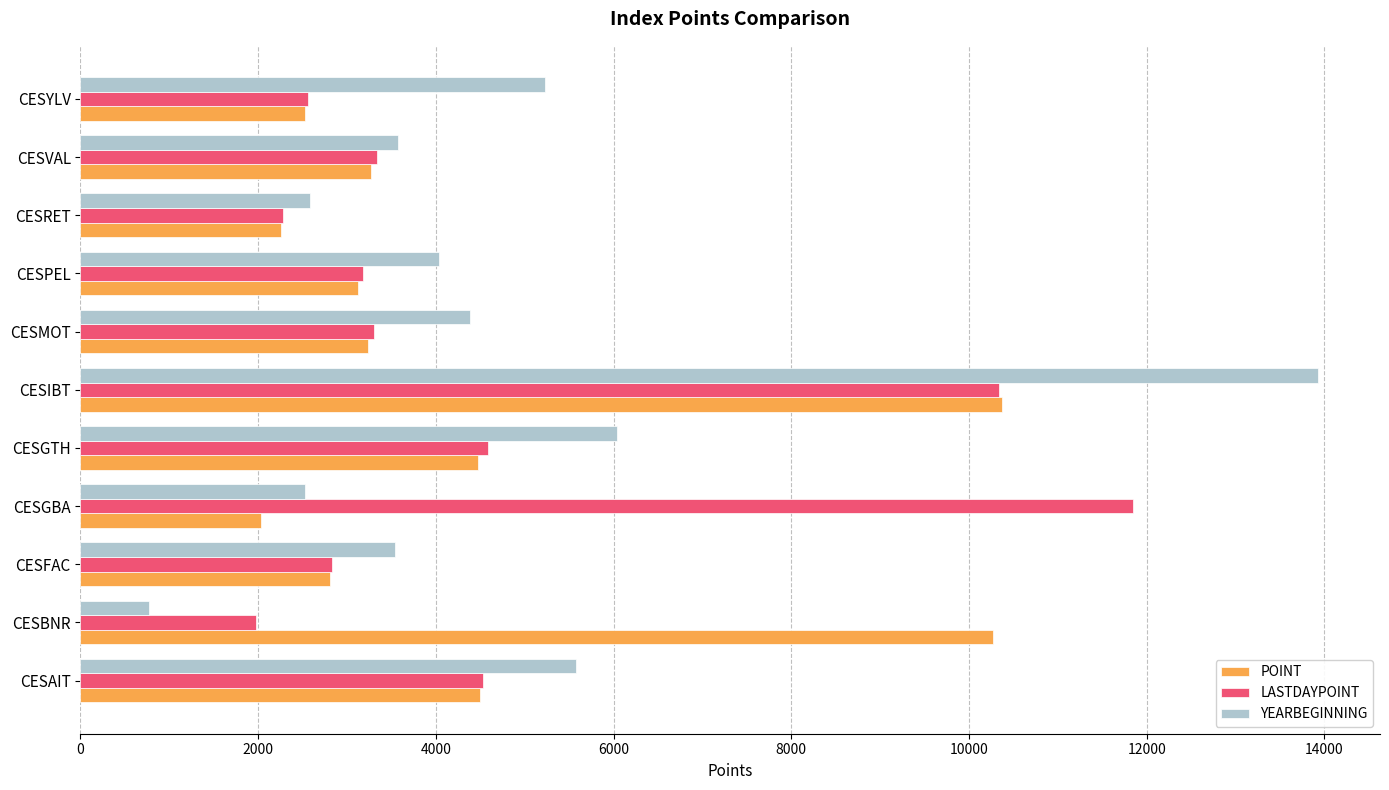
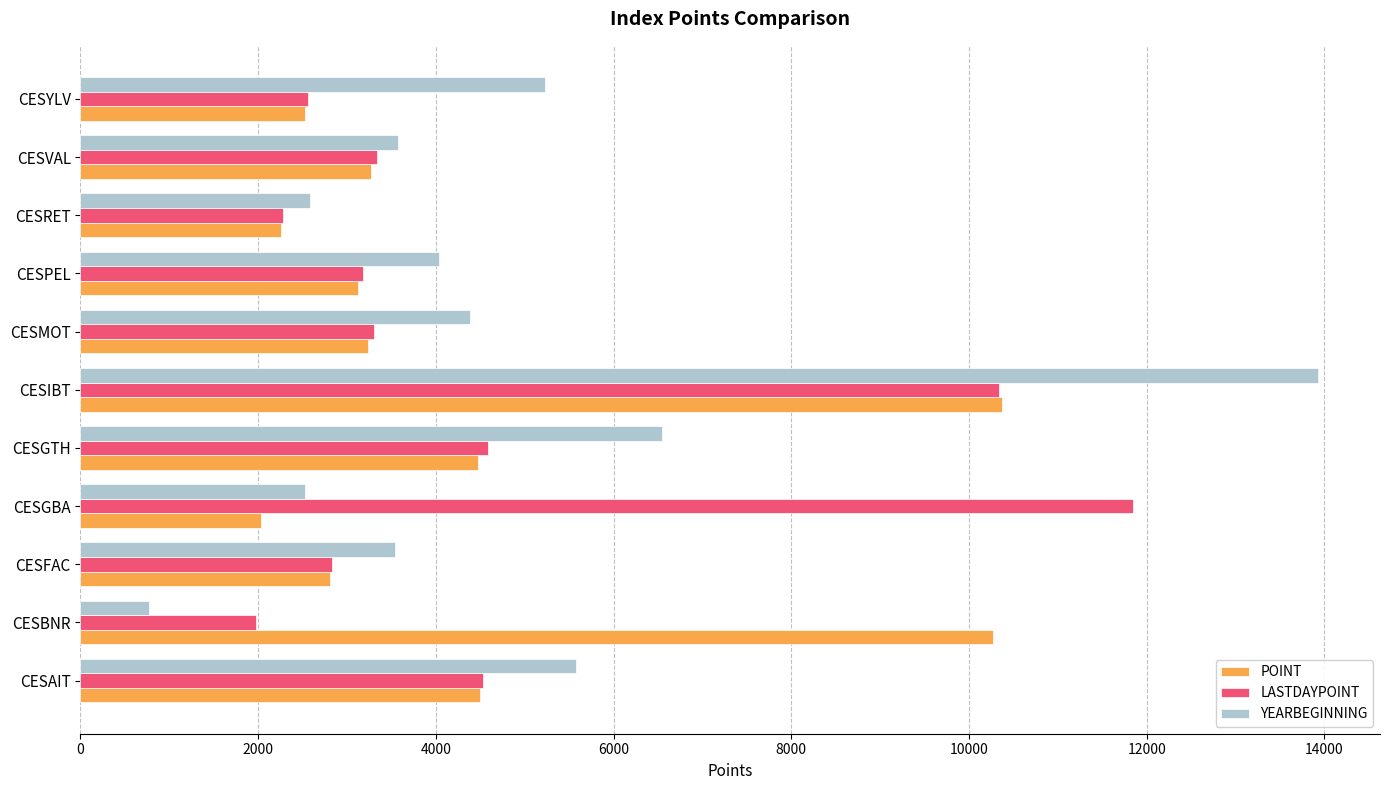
  {
    "POINT": {
      "CESYLV": 2500,
      "CESVAL": 3300,
      "CESRET": 2300,
      "CESPEL": 3100,
      "CESMOT": 3200,
      "CESIBT": 10400,
      "CESGTH": 4500,
      "CESGBA": 2000,
      "CESFAC": 2800,
      "CESBNR": 10300,
      "CESAIT": 4500
    },
    "LASTDAYPOINT": {
      "CESYLV": 2600,
      "CESVAL": 3300,
      "CESRET": 2300,
      "CESPEL": 3200,
      "CESMOT": 3300,
      "CESIBT": 10300,
      "CESGTH": 4600,
      "CESGBA": 11800,
      "CESFAC": 2800,
      "CESBNR": 2000,
      "CESAIT": 4500
    },
    "YEARBEGINNING": {
      "CESYLV": 5200,
      "CESVAL": 3600,
      "CESRET": 2600,
      "CESPEL": 4000,
      "CESMOT": 4400,
      "CESIBT": 13900,
-     "CESGTH": 6000,
+     "CESGTH": 6500,
      "CESGBA": 2500,
      "CESFAC": 3500,
      "CESBNR": 800,
      "CESAIT": 5600
    }
  }
